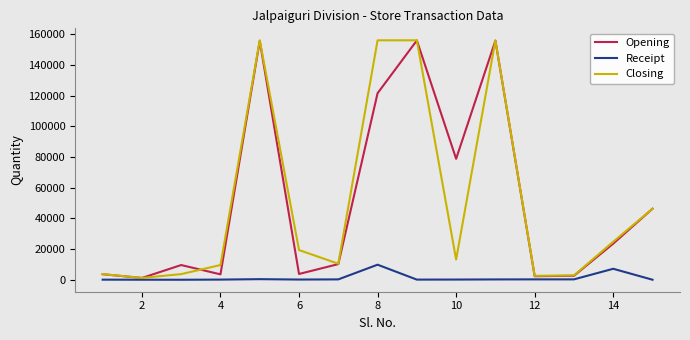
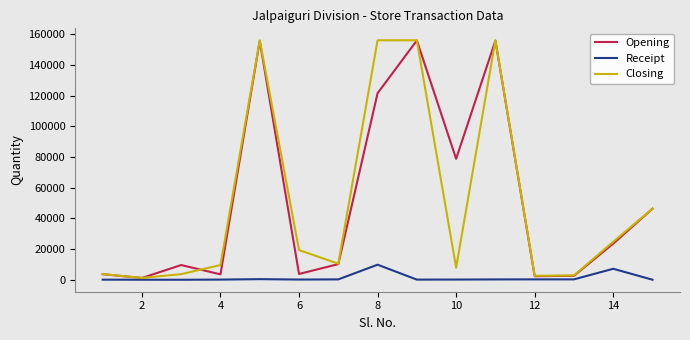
  {
    "Opening": {
      "4": 4000,
      "6": 4000,
      "8": 122000,
      "10": 79000
    },
    "Receipt": {
      "4": 0,
      "6": 0,
      "8": 10000,
      "10": 0,
      "12": 0,
      "14": 7000
    },
    "Closing": {
      "4": 10000,
      "6": 19000,
      "8": 156000,
-     "10": 13000
+     "10": 8000
    }
  }
